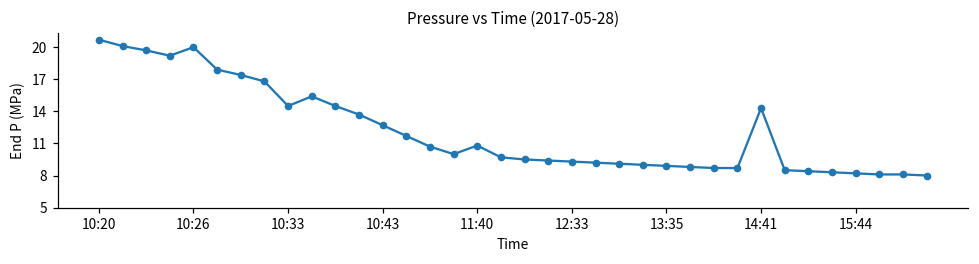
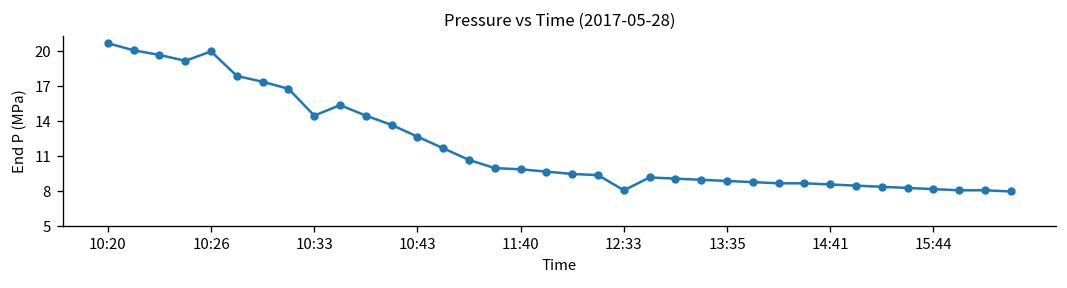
  {
    "10:26": 20,
    "10:33": 15,
    "10:43": 13,
-   "11:40": 11,
-   "12:33": 9,
+   "11:40": 10,
+   "12:33": 8,
    "13:35": 9,
-   "14:41": 14,
+   "14:41": 9,
    "15:44": 8
  }
